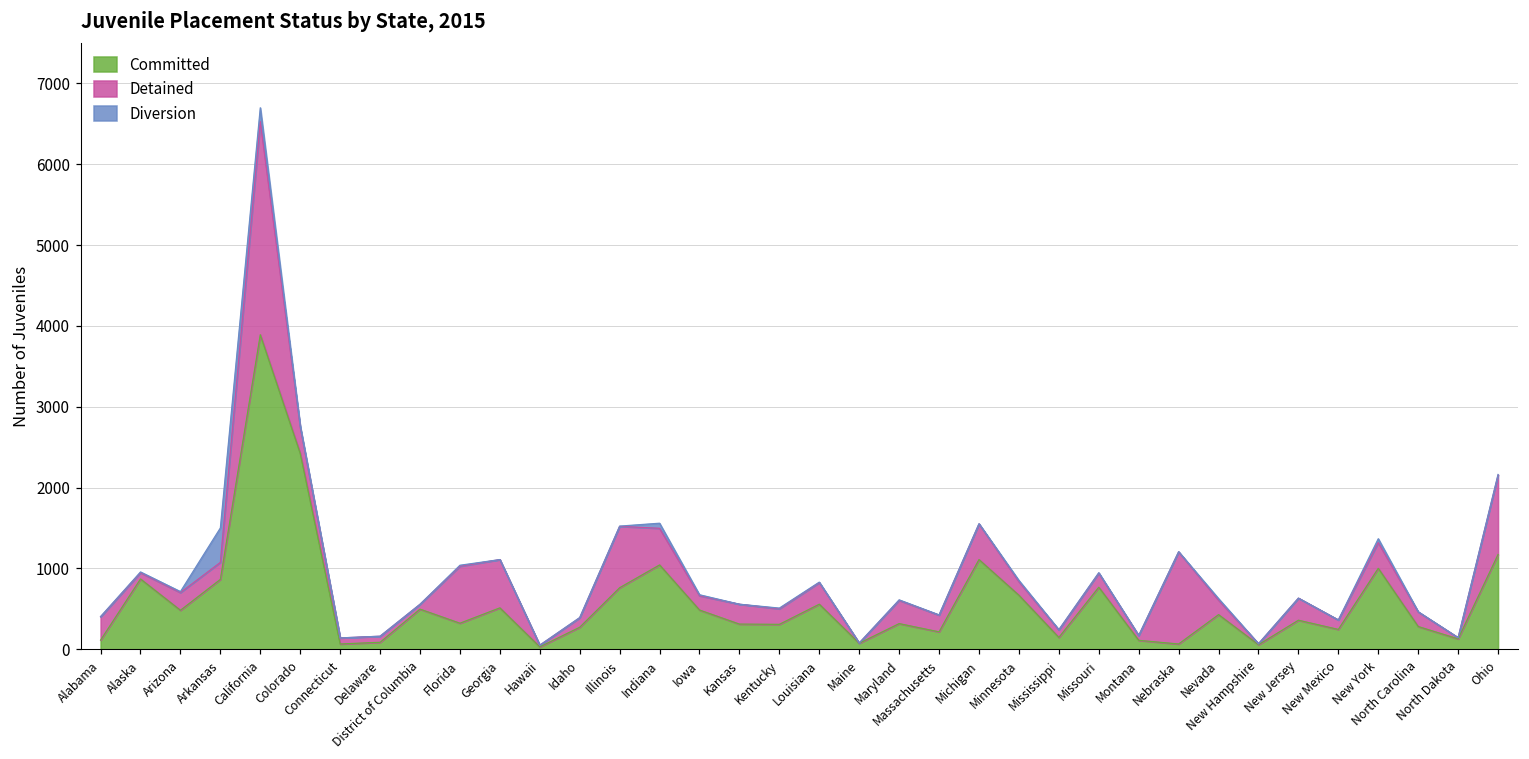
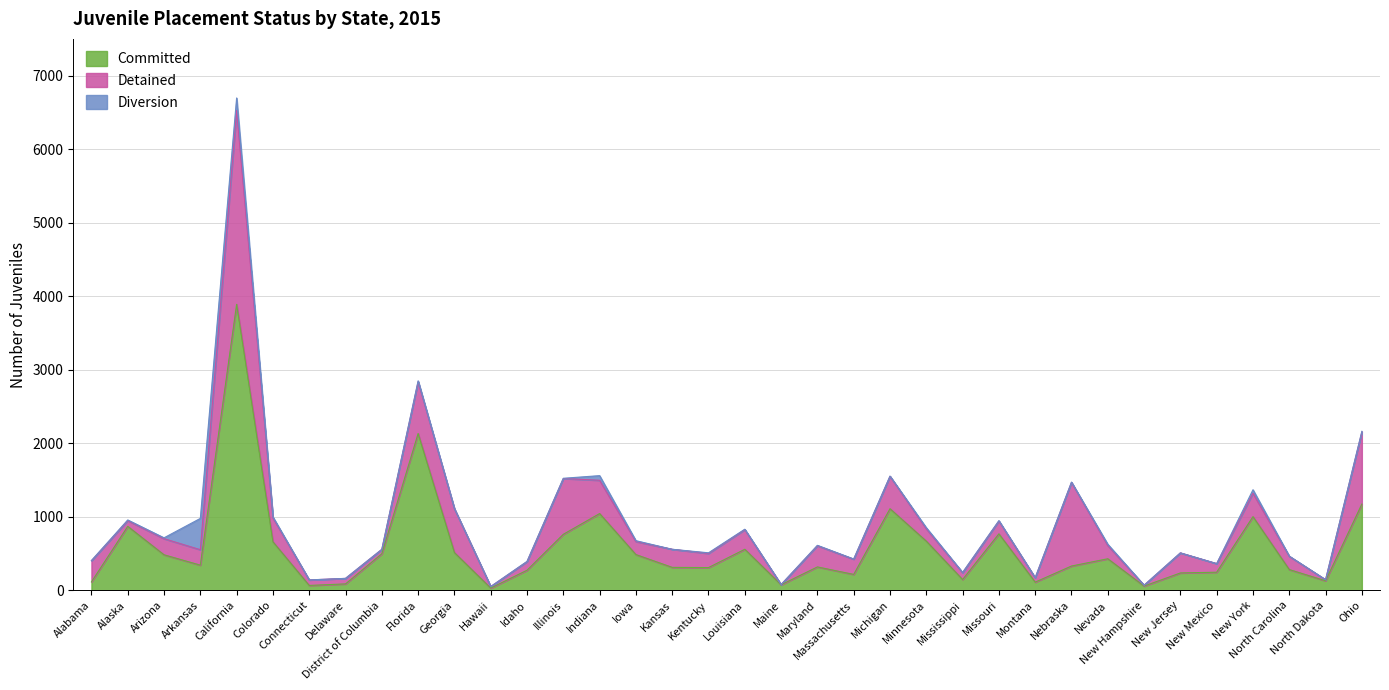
  {
    "Committed": {
      "Alabama": 100,
      "Alaska": 900,
      "Arizona": 500,
-     "Arkansas": 900,
+     "Arkansas": 300,
      "California": 3900,
-     "Colorado": 2400,
+     "Colorado": 700,
      "Connecticut": 100,
      "Delaware": 100,
      "District of Columbia": 500,
-     "Florida": 300,
+     "Florida": 2100,
      "Georgia": 500,
      "Idaho": 300,
      "Illinois": 800,
      "Indiana": 1000,
      "Iowa": 500,
      "Kansas": 300,
      "Kentucky": 300,
      "Louisiana": 600,
      "Maryland": 300,
      "Massachusetts": 200,
      "Michigan": 1100,
      "Minnesota": 700,
      "Mississippi": 100,
      "Missouri": 800,
      "Montana": 100,
-     "Nebraska": 100,
+     "Nebraska": 300,
      "Nevada": 400,
-     "New Jersey": 400,
+     "New Jersey": 200,
      "New Mexico": 200,
      "New York": 1000,
      "North Carolina": 300,
      "Ohio": 1200
    },
    "Detained": {
      "Arkansas": 200,
      "California": 2600,
      "Indiana": 500,
      "New York": 300
    },
    "Diversion": {
      "Arkansas": 400,
      "California": 200,
      "Indiana": 100,
      "New York": 0
    }
  }
